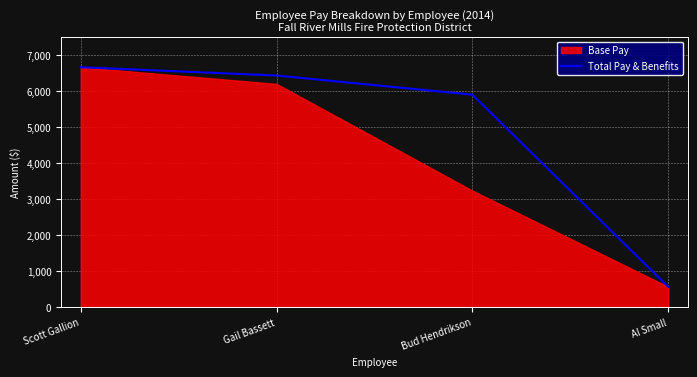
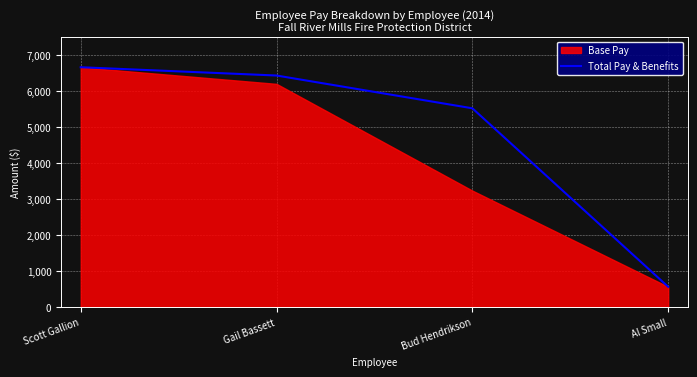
  {
    "Total Pay & Benefits": {
      "Gail Bassett": "6,400",
-     "Bud Hendrikson": "5,900"
+     "Bud Hendrikson": "5,500"
    },
    "Base Pay": {
      "Gail Bassett": "6,200",
      "Bud Hendrikson": "3,200"
    }
  }
